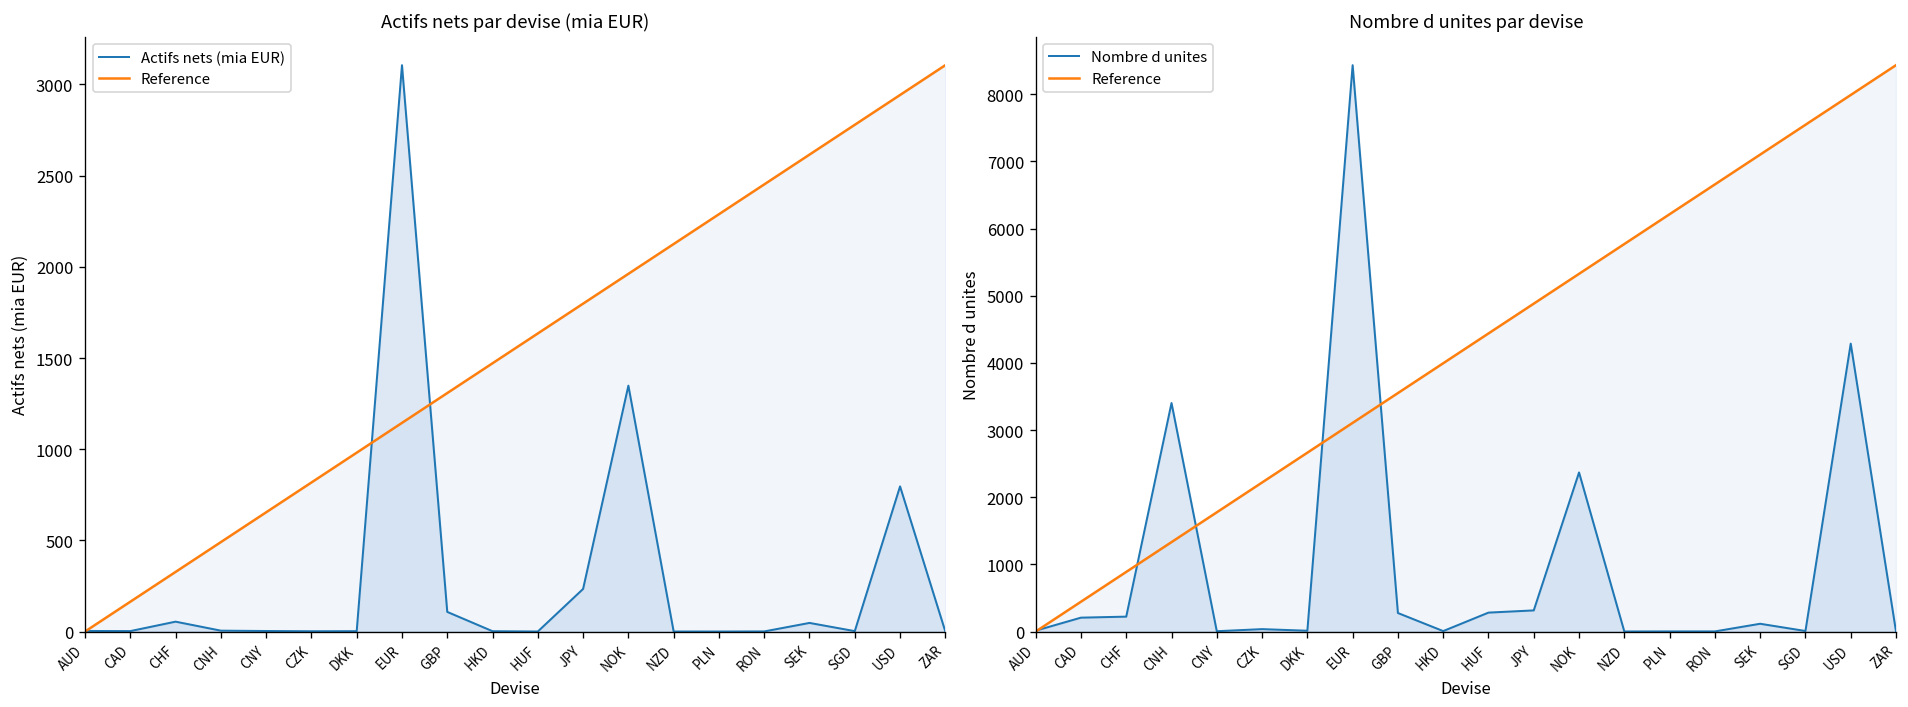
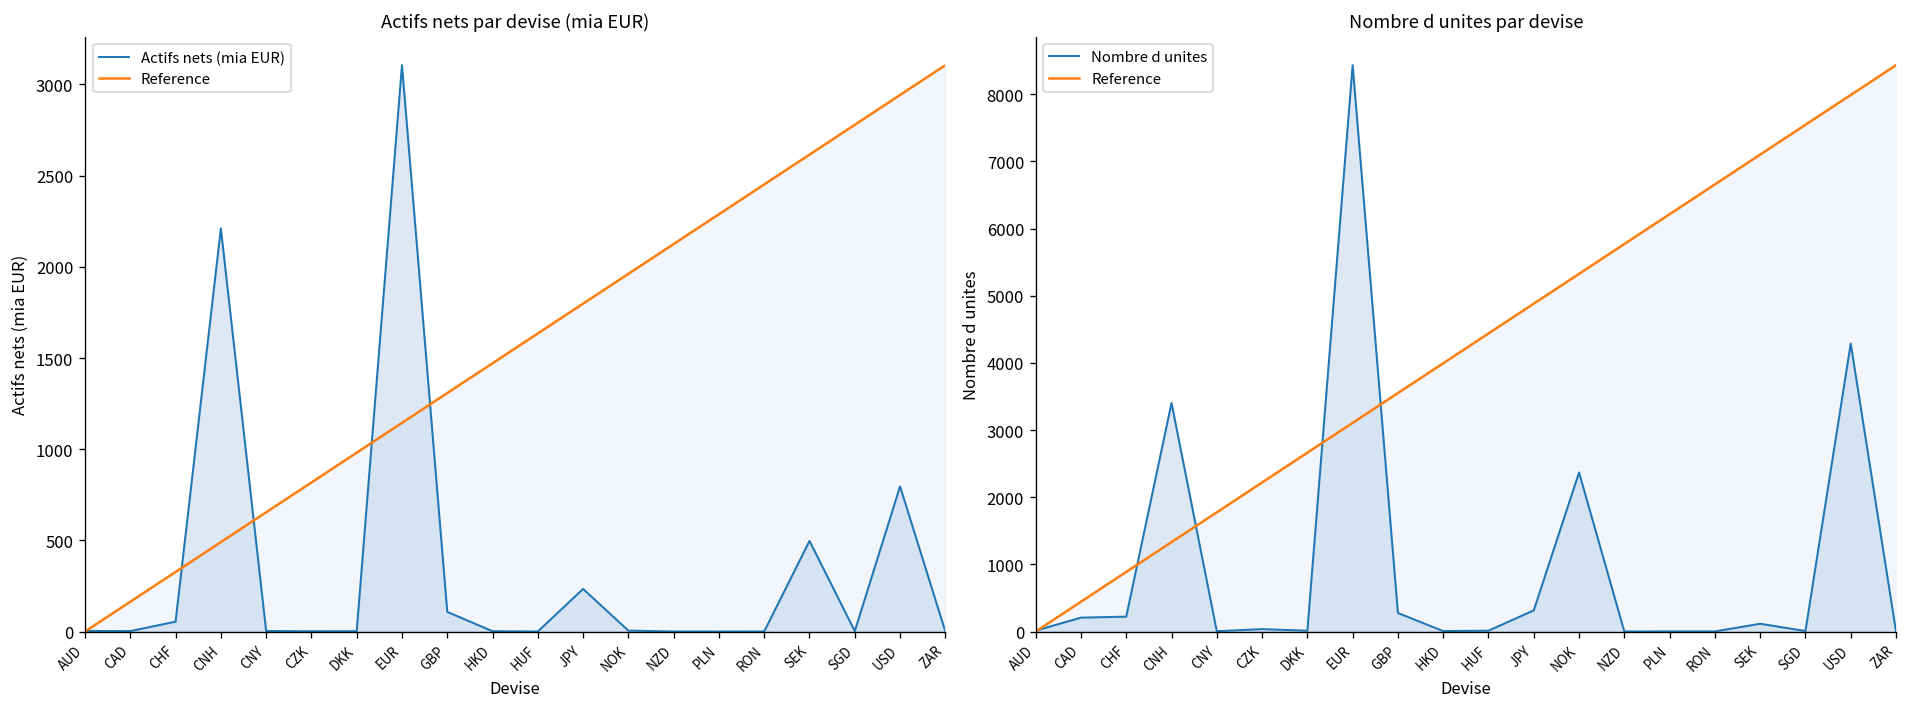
  {
    "Actifs nets par devise (mia EUR)": {
      "Actifs nets (mia EUR)": {
        "CAD": 0,
        "CHF": 50,
-       "CNH": 0,
+       "CNH": 2210,
        "CNY": 0,
        "CZK": 0,
        "DKK": 0,
        "EUR": 3110,
        "GBP": 110,
        "HKD": 0,
        "HUF": 0,
        "JPY": 230,
-       "NOK": 1350,
+       "NOK": 10,
        "NZD": 0,
        "PLN": 0,
        "RON": 0,
-       "SEK": 50,
+       "SEK": 500,
        "SGD": 0,
        "USD": 800,
        "ZAR": 0
      },
      "Reference": {
        "CAD": 160,
        "CHF": 330,
        "CNH": 490,
        "CNY": 650,
        "CZK": 820,
        "DKK": 980,
        "EUR": 1140,
        "GBP": 1310,
        "HKD": 1470,
        "HUF": 1630,
        "JPY": 1800,
        "NOK": 1960,
        "NZD": 2120,
        "PLN": 2290,
        "RON": 2450,
        "SEK": 2620,
        "SGD": 2780,
        "USD": 2940,
        "ZAR": 3110
      }
    },
    "Nombre d unites par devise": {
      "Nombre d unites": {
        "CAD": 200,
        "CHF": 200,
        "CNH": 3400,
        "CNY": 0,
        "CZK": 0,
        "DKK": 0,
        "EUR": 8400,
        "GBP": 300,
        "HKD": 0,
-       "HUF": 300,
+       "HUF": 0,
        "JPY": 300,
        "NOK": 2400,
        "NZD": 0,
        "PLN": 0,
        "RON": 0,
        "SEK": 100,
        "SGD": 0,
        "USD": 4300,
        "ZAR": 0
      },
      "Reference": {
        "CAD": 400,
        "CHF": 900,
        "CNH": 1300,
        "CNY": 1800,
        "CZK": 2200,
        "DKK": 2700,
        "EUR": 3100,
        "GBP": 3600,
        "HKD": 4000,
        "HUF": 4400,
        "JPY": 4900,
        "NOK": 5300,
        "NZD": 5800,
        "PLN": 6200,
        "RON": 6700,
        "SEK": 7100,
        "SGD": 7500,
        "USD": 8000,
        "ZAR": 8400
      }
    }
  }
